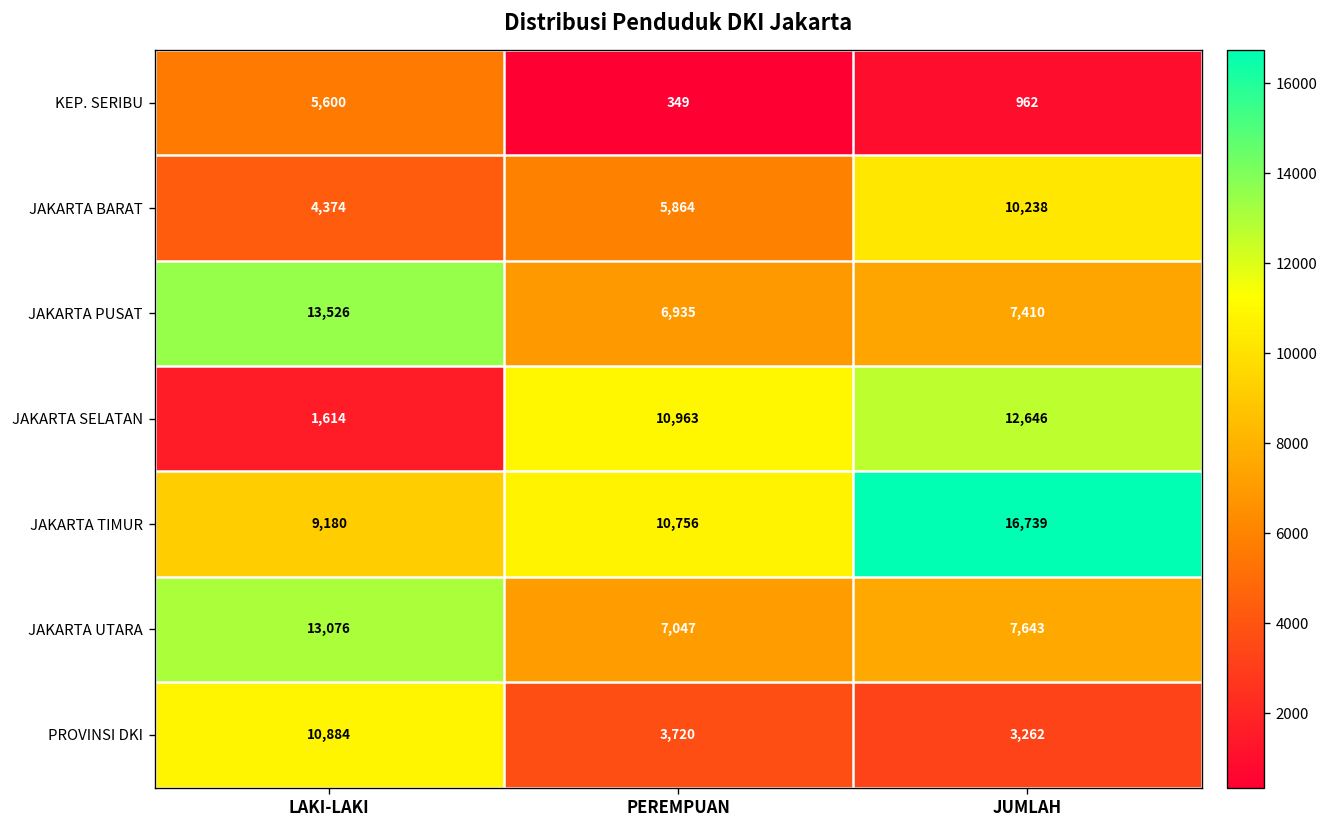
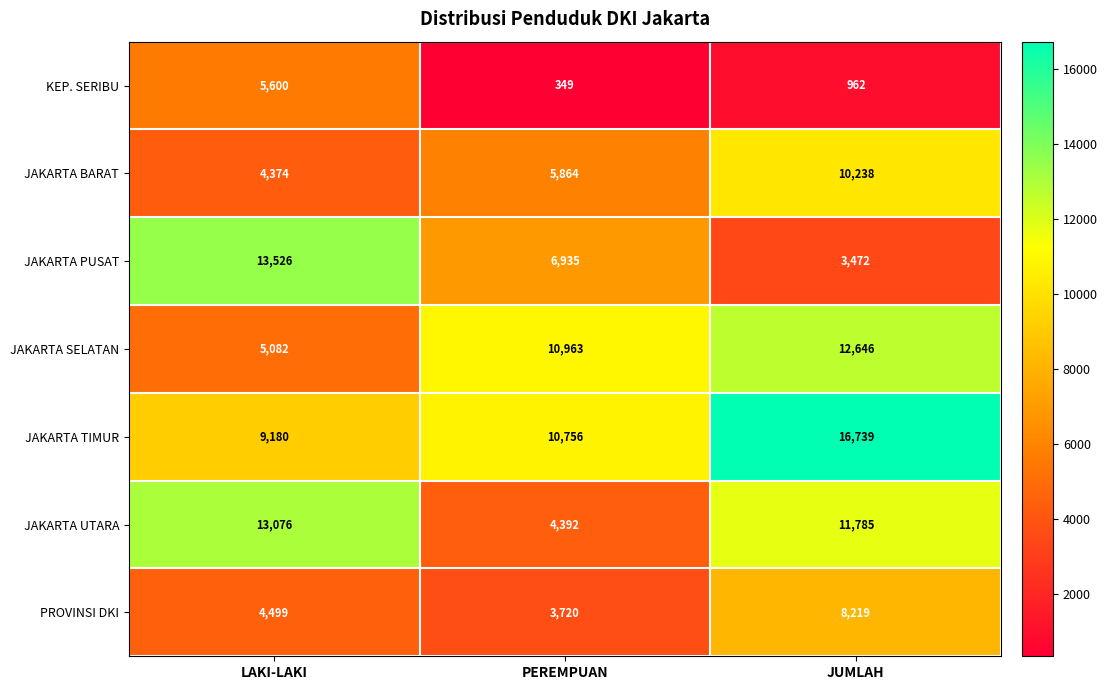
  {
    "KEP. SERIBU": {
      "LAKI-LAKI": "5,600",
      "PEREMPUAN": "349",
      "JUMLAH": "962"
    },
    "JAKARTA BARAT": {
      "LAKI-LAKI": "4,374",
      "PEREMPUAN": "5,864",
      "JUMLAH": "10,238"
    },
    "JAKARTA PUSAT": {
      "LAKI-LAKI": "13,526",
      "PEREMPUAN": "6,935",
-     "JUMLAH": "7,410"
+     "JUMLAH": "3,472"
    },
    "JAKARTA SELATAN": {
-     "LAKI-LAKI": "1,614",
+     "LAKI-LAKI": "5,082",
      "PEREMPUAN": "10,963",
      "JUMLAH": "12,646"
    },
    "JAKARTA TIMUR": {
      "LAKI-LAKI": "9,180",
      "PEREMPUAN": "10,756",
      "JUMLAH": "16,739"
    },
    "JAKARTA UTARA": {
      "LAKI-LAKI": "13,076",
-     "PEREMPUAN": "7,047",
-     "JUMLAH": "7,643"
+     "PEREMPUAN": "4,392",
+     "JUMLAH": "11,785"
    },
    "PROVINSI DKI": {
-     "LAKI-LAKI": "10,884",
+     "LAKI-LAKI": "4,499",
      "PEREMPUAN": "3,720",
-     "JUMLAH": "3,262"
+     "JUMLAH": "8,219"
    }
  }
